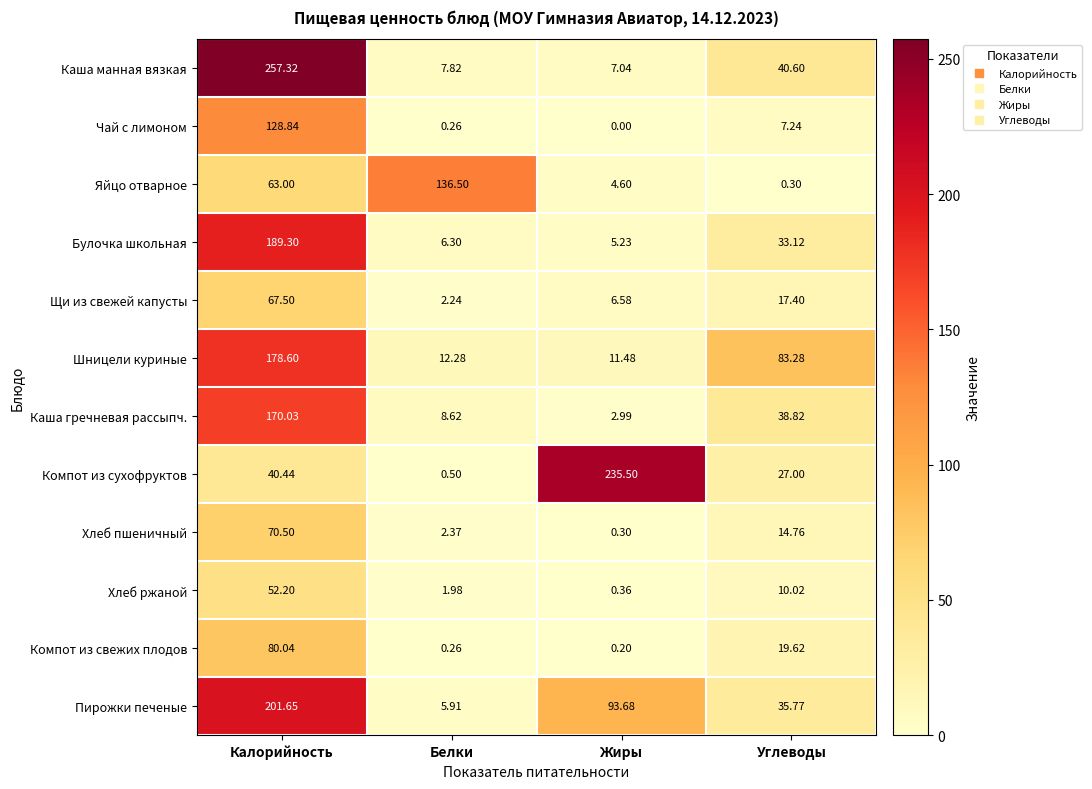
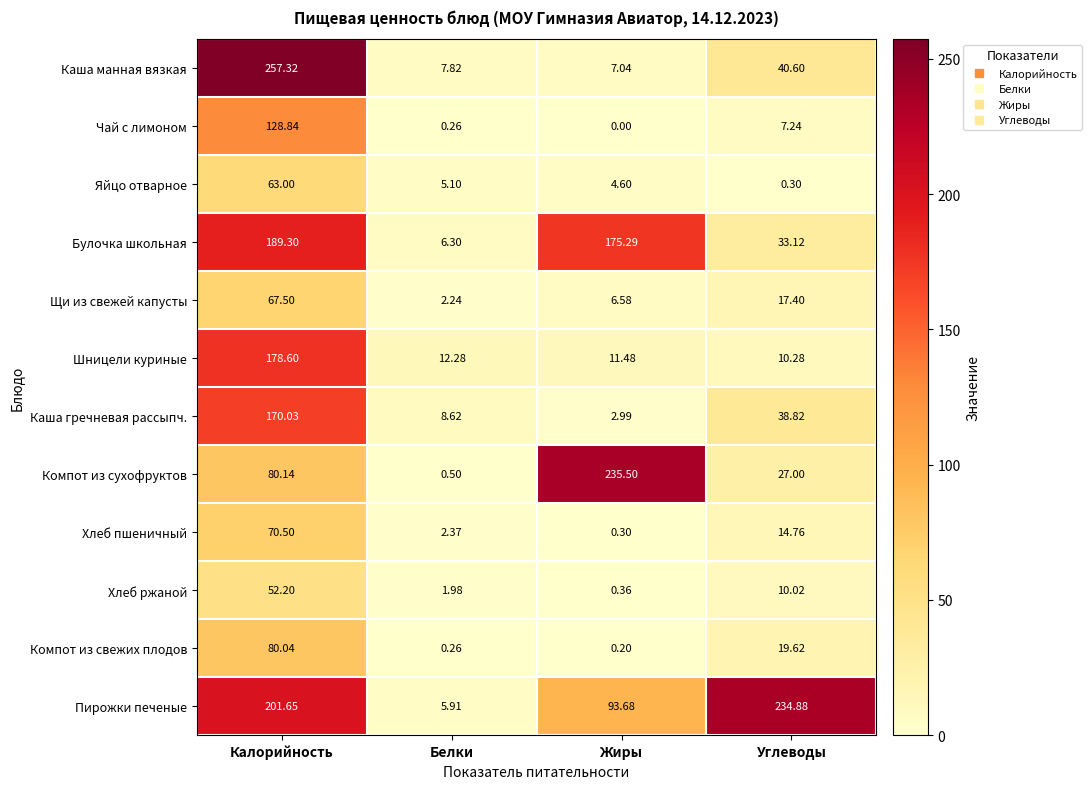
  {
    "Каша манная вязкая": {
      "Калорийность": 257.32,
      "Белки": 7.82,
      "Жиры": 7.04,
      "Углеводы": 40.60
    },
    "Чай с лимоном": {
      "Калорийность": 128.84,
      "Белки": 0.26,
      "Жиры": 0.00,
      "Углеводы": 7.24
    },
    "Яйцо отварное": {
      "Калорийность": 63.00,
-     "Белки": 136.50,
+     "Белки": 5.10,
      "Жиры": 4.60,
      "Углеводы": 0.30
    },
    "Булочка школьная": {
      "Калорийность": 189.30,
      "Белки": 6.30,
-     "Жиры": 5.23,
+     "Жиры": 175.29,
      "Углеводы": 33.12
    },
    "Щи из свежей капусты": {
      "Калорийность": 67.50,
      "Белки": 2.24,
      "Жиры": 6.58,
      "Углеводы": 17.40
    },
    "Шницели куриные": {
      "Калорийность": 178.60,
      "Белки": 12.28,
      "Жиры": 11.48,
-     "Углеводы": 83.28
+     "Углеводы": 10.28
    },
    "Каша гречневая рассыпч.": {
      "Калорийность": 170.03,
      "Белки": 8.62,
      "Жиры": 2.99,
      "Углеводы": 38.82
    },
    "Компот из сухофруктов": {
-     "Калорийность": 40.44,
+     "Калорийность": 80.14,
      "Белки": 0.50,
      "Жиры": 235.50,
      "Углеводы": 27.00
    },
    "Хлеб пшеничный": {
      "Калорийность": 70.50,
      "Белки": 2.37,
      "Жиры": 0.30,
      "Углеводы": 14.76
    },
    "Хлеб ржаной": {
      "Калорийность": 52.20,
      "Белки": 1.98,
      "Жиры": 0.36,
      "Углеводы": 10.02
    },
    "Компот из свежих плодов": {
      "Калорийность": 80.04,
      "Белки": 0.26,
      "Жиры": 0.20,
      "Углеводы": 19.62
    },
    "Пирожки печеные": {
      "Калорийность": 201.65,
      "Белки": 5.91,
      "Жиры": 93.68,
-     "Углеводы": 35.77
+     "Углеводы": 234.88
    }
  }
